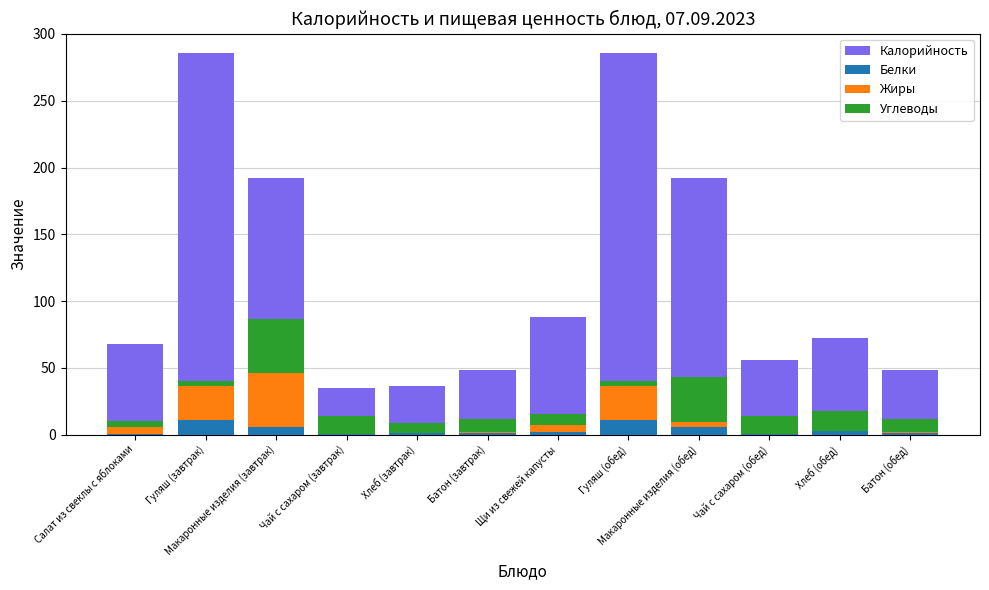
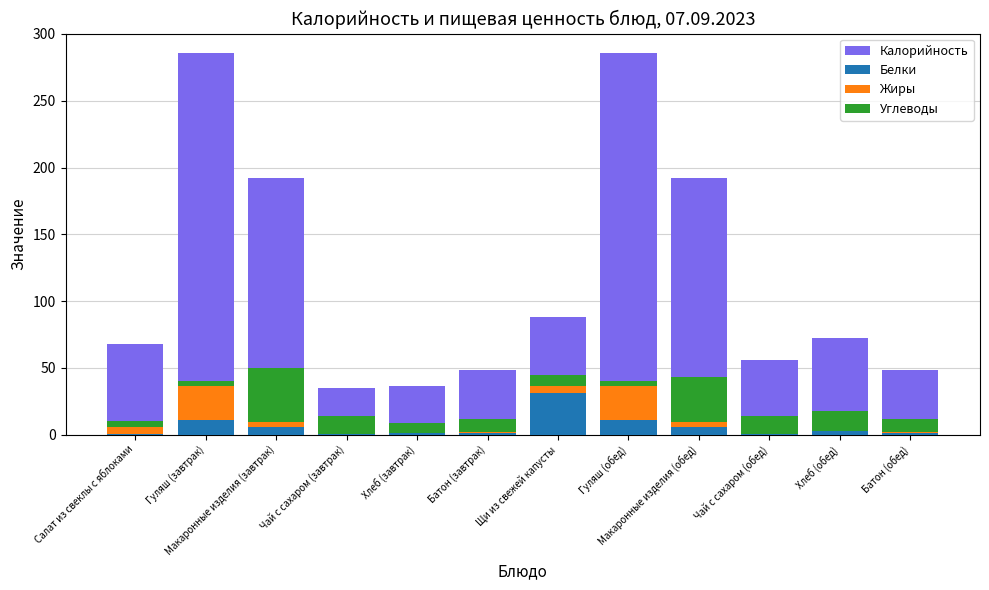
  {
    "Калорийность": {
      "Салат из свеклы с яблоками": 68,
      "Гуляш (завтрак)": 286,
      "Макаронные изделия (завтрак)": 192,
      "Чай с сахаром (завтрак)": 35,
      "Хлеб (завтрак)": 36,
      "Батон (завтрак)": 48,
      "Щи из свежей капусты": 88,
      "Гуляш (обед)": 286,
      "Макаронные изделия (обед)": 192,
      "Чай с сахаром (обед)": 56,
      "Хлеб (обед)": 72,
      "Батон (обед)": 48
    },
    "Белки": {
-     "Щи из свежей капусты": 2
+     "Щи из свежей капусты": 31
    },
    "Жиры": {
-     "Макаронные изделия (завтрак)": 41
+     "Макаронные изделия (завтрак)": 4
    }
  }
